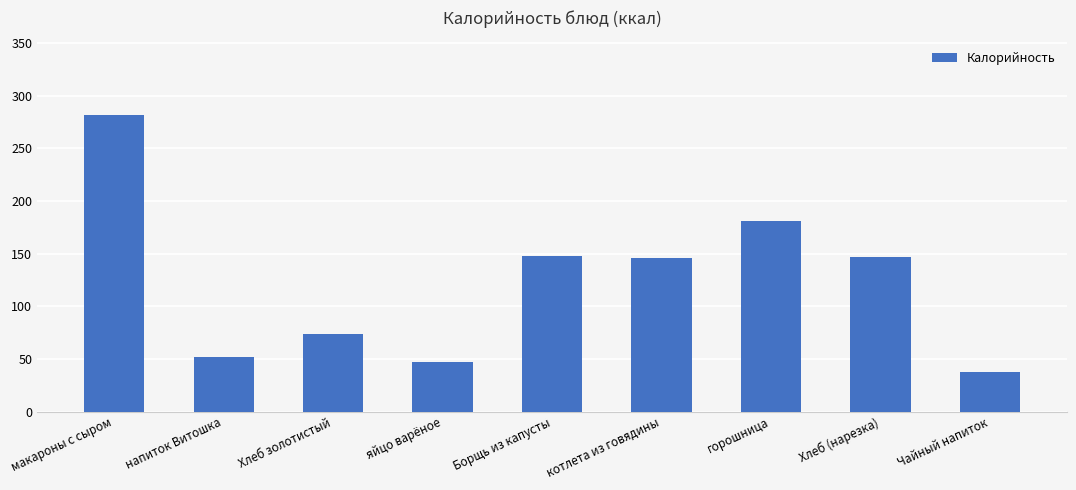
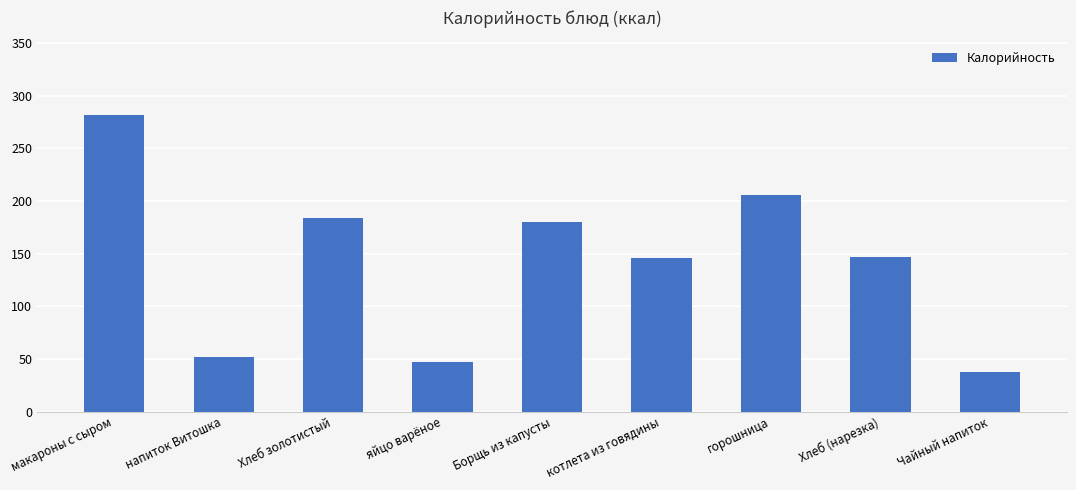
  {
    "макароны с сыром": 282,
    "напиток Витошка": 52,
-   "Хлеб золотистый": 74,
+   "Хлеб золотистый": 184,
    "яйцо варёное": 47,
-   "Борщь из капусты": 148,
+   "Борщь из капусты": 180,
    "котлета из говядины": 146,
-   "горошница": 181,
+   "горошница": 206,
    "Хлеб (нарезка)": 147,
    "Чайный напиток": 38
  }
